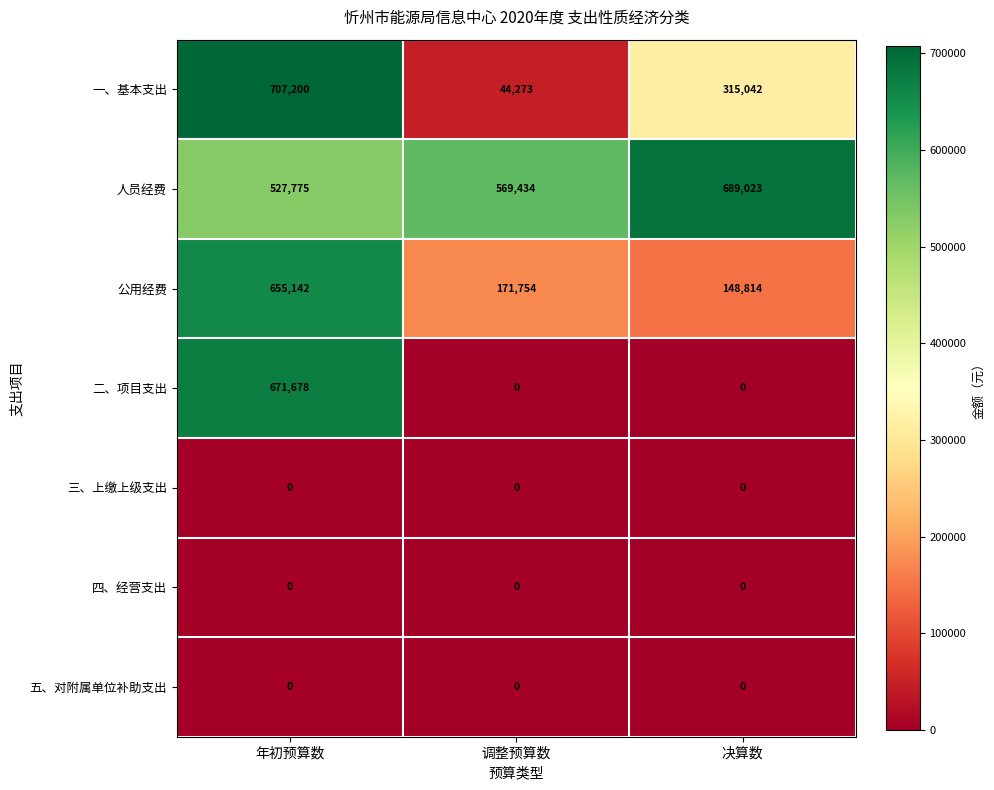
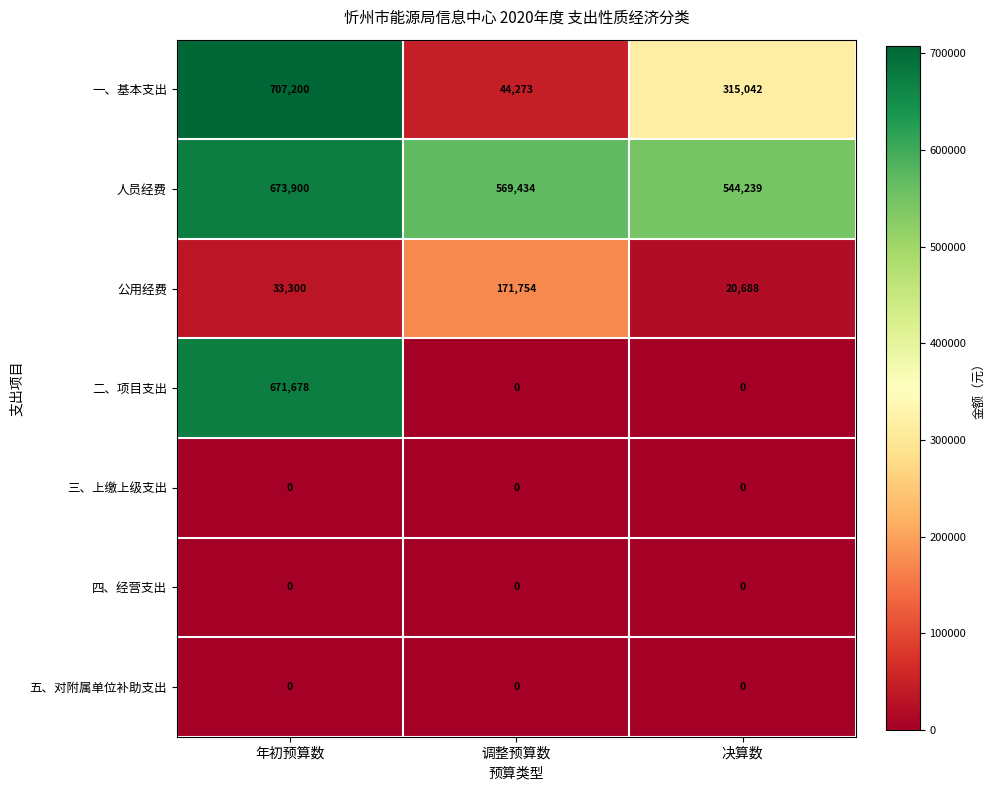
  {
    "一、基本支出": {
      "年初预算数": "707,200",
      "调整预算数": "44,273",
      "决算数": "315,042"
    },
    "人员经费": {
-     "年初预算数": "527,775",
+     "年初预算数": "673,900",
      "调整预算数": "569,434",
-     "决算数": "689,023"
+     "决算数": "544,239"
    },
    "公用经费": {
-     "年初预算数": "655,142",
+     "年初预算数": "33,300",
      "调整预算数": "171,754",
-     "决算数": "148,814"
+     "决算数": "20,688"
    },
    "二、项目支出": {
      "年初预算数": "671,678",
      "调整预算数": "0",
      "决算数": "0"
    },
    "三、上缴上级支出": {
      "年初预算数": "0",
      "调整预算数": "0",
      "决算数": "0"
    },
    "四、经营支出": {
      "年初预算数": "0",
      "调整预算数": "0",
      "决算数": "0"
    },
    "五、对附属单位补助支出": {
      "年初预算数": "0",
      "调整预算数": "0",
      "决算数": "0"
    }
  }
